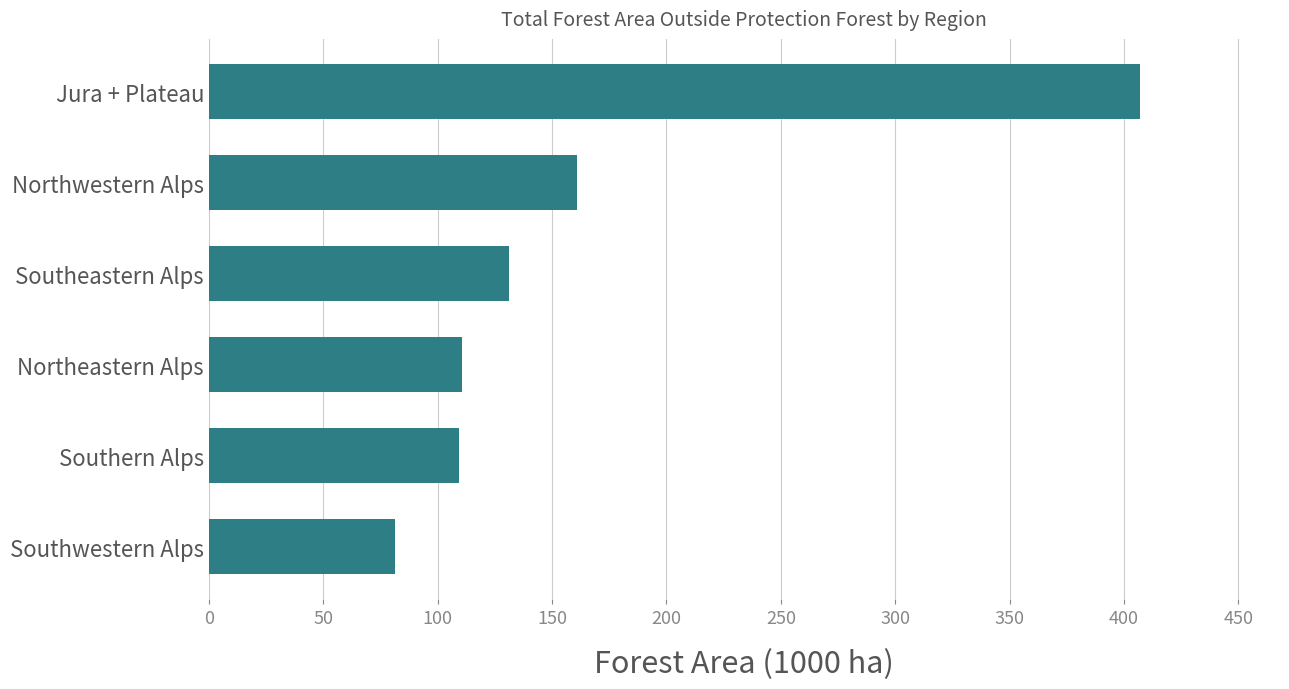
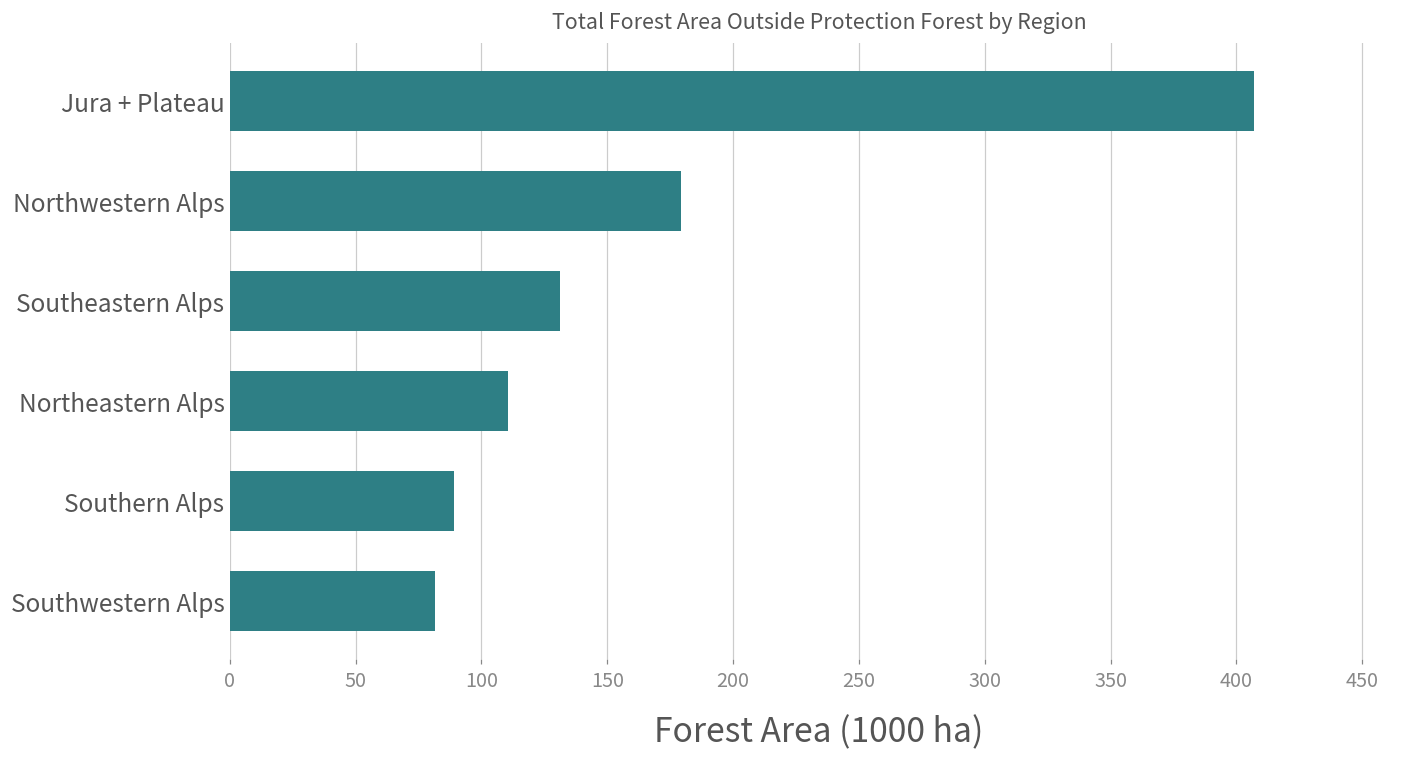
  {
    "Jura + Plateau": 407,
-   "Northwestern Alps": 161,
+   "Northwestern Alps": 179,
    "Southeastern Alps": 131,
    "Northeastern Alps": 111,
-   "Southern Alps": 109,
+   "Southern Alps": 89,
    "Southwestern Alps": 82
  }
